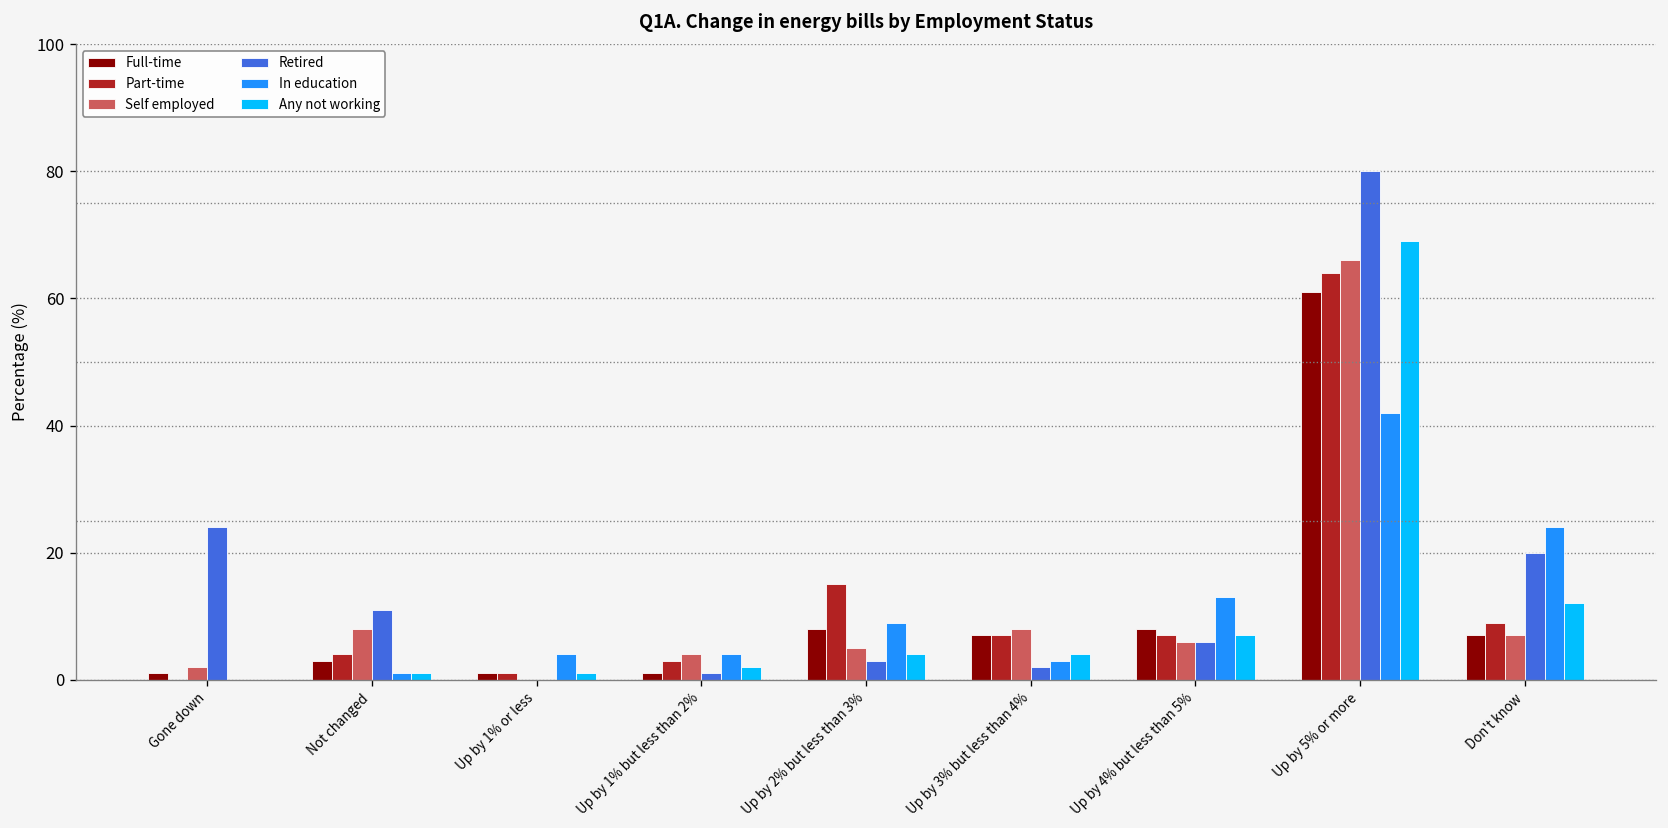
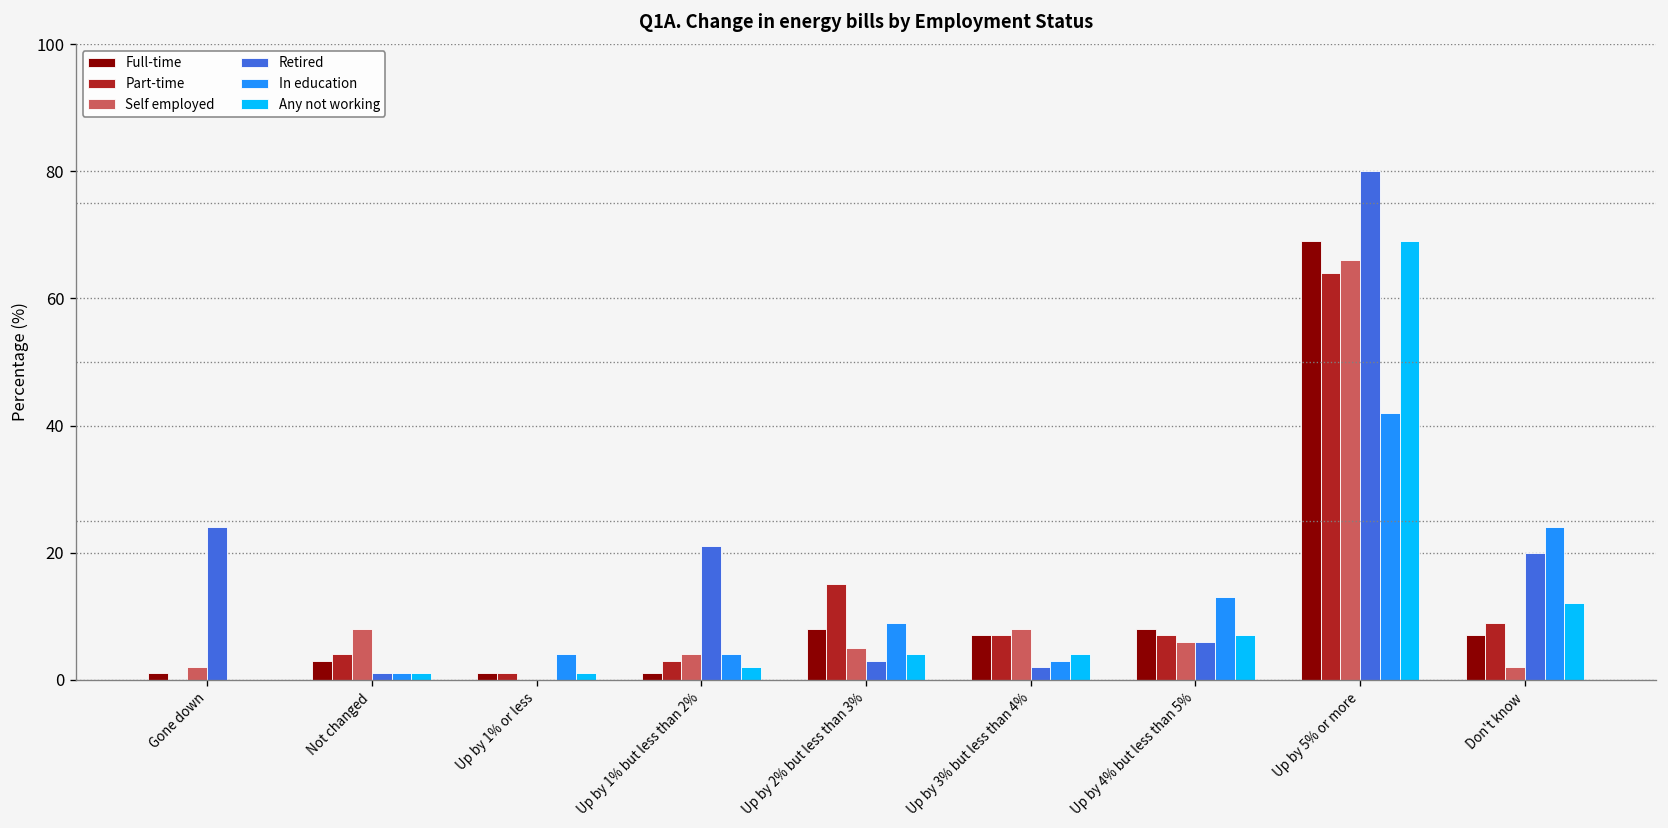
  {
    "Full-time": {
      "Gone down": 1,
      "Not changed": 3,
      "Up by 1% or less": 1,
      "Up by 1% but less than 2%": 1,
      "Up by 2% but less than 3%": 8,
      "Up by 3% but less than 4%": 7,
      "Up by 4% but less than 5%": 8,
-     "Up by 5% or more": 61,
+     "Up by 5% or more": 69,
      "Don't know": 7
    },
    "Part-time": {
      "Gone down": 0,
      "Not changed": 4,
      "Up by 1% or less": 1,
      "Up by 1% but less than 2%": 3,
      "Up by 2% but less than 3%": 15,
      "Up by 3% but less than 4%": 7,
      "Up by 4% but less than 5%": 7,
      "Up by 5% or more": 64,
      "Don't know": 9
    },
    "Self employed": {
      "Gone down": 2,
      "Not changed": 8,
      "Up by 1% or less": 0,
      "Up by 1% but less than 2%": 4,
      "Up by 2% but less than 3%": 5,
      "Up by 3% but less than 4%": 8,
      "Up by 4% but less than 5%": 6,
      "Up by 5% or more": 66,
-     "Don't know": 7
+     "Don't know": 2
    },
    "Retired": {
      "Gone down": 24,
-     "Not changed": 11,
+     "Not changed": 1,
      "Up by 1% or less": 0,
-     "Up by 1% but less than 2%": 1,
+     "Up by 1% but less than 2%": 21,
      "Up by 2% but less than 3%": 3,
      "Up by 3% but less than 4%": 2,
      "Up by 4% but less than 5%": 6,
      "Up by 5% or more": 80,
      "Don't know": 20
    }
  }
